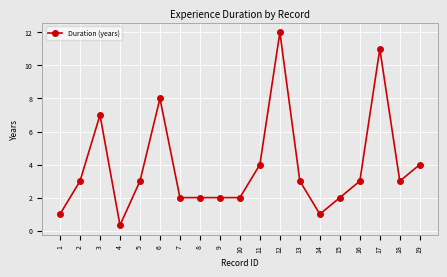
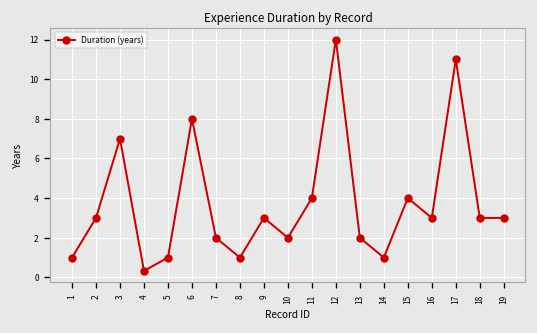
  {
    "1": 1,
    "2": 3,
    "3": 7,
    "4": 0.3,
-   "5": 3,
+   "5": 1,
    "6": 8,
    "7": 2,
-   "8": 2,
-   "9": 2,
+   "8": 1,
+   "9": 3,
    "10": 2,
    "11": 4,
    "12": 12,
-   "13": 3,
+   "13": 2,
    "14": 1,
-   "15": 2,
+   "15": 4,
    "16": 3,
    "17": 11,
    "18": 3,
-   "19": 4
+   "19": 3
  }
